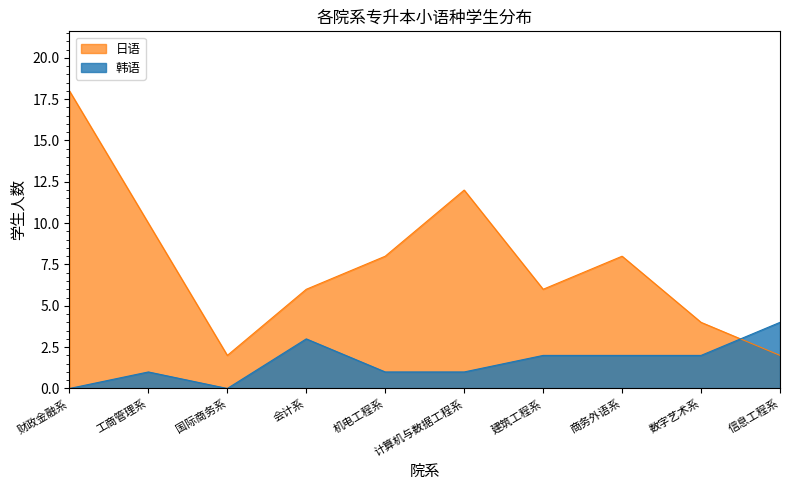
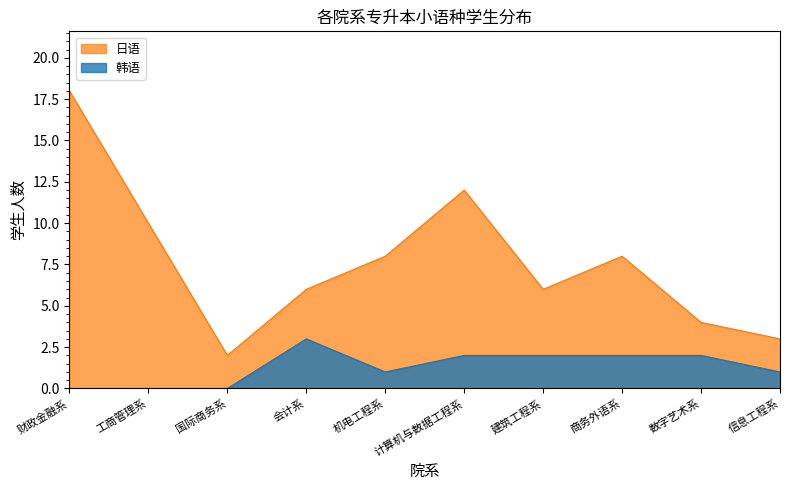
  {
    "日语": {
      "财政金融系": 18,
      "工商管理系": 10,
      "国际商务系": 2,
      "会计系": 6,
      "机电工程系": 8,
      "计算机与数据工程系": 12,
      "建筑工程系": 6,
      "商务外语系": 8,
      "数字艺术系": 4,
-     "信息工程系": 2
+     "信息工程系": 3
    },
    "韩语": {
      "财政金融系": 0,
-     "工商管理系": 1,
+     "工商管理系": 0,
      "国际商务系": 0,
      "会计系": 3,
      "机电工程系": 1,
-     "计算机与数据工程系": 1,
+     "计算机与数据工程系": 2,
      "建筑工程系": 2,
      "商务外语系": 2,
      "数字艺术系": 2,
-     "信息工程系": 4
+     "信息工程系": 1
    }
  }
